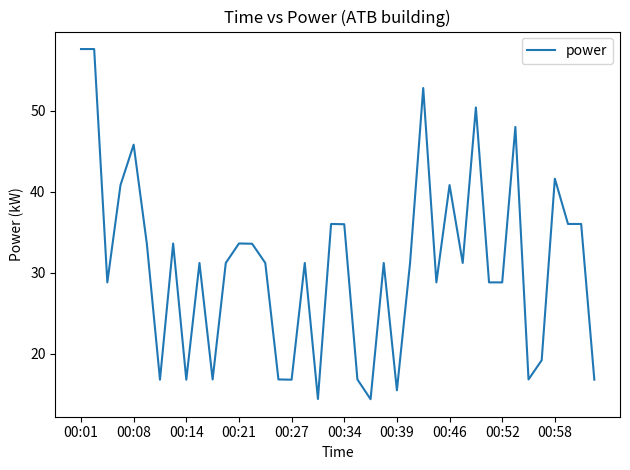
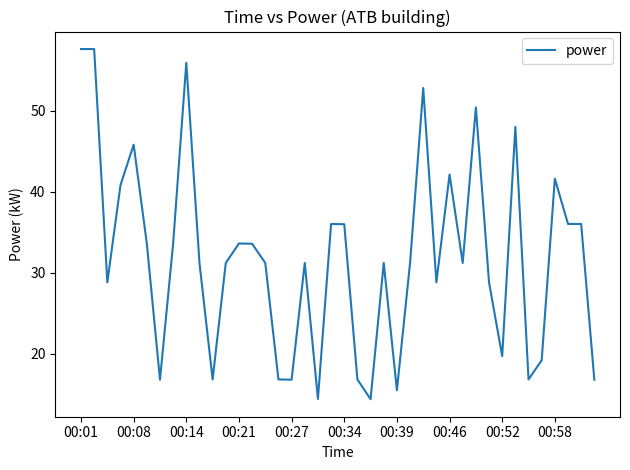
  {
    "00:01": 58,
    "00:08": 46,
-   "00:14": 17,
+   "00:14": 56,
    "00:21": 34,
    "00:27": 17,
    "00:34": 36,
    "00:39": 15,
-   "00:46": 41,
-   "00:52": 29,
+   "00:46": 42,
+   "00:52": 20,
    "00:58": 42
  }
